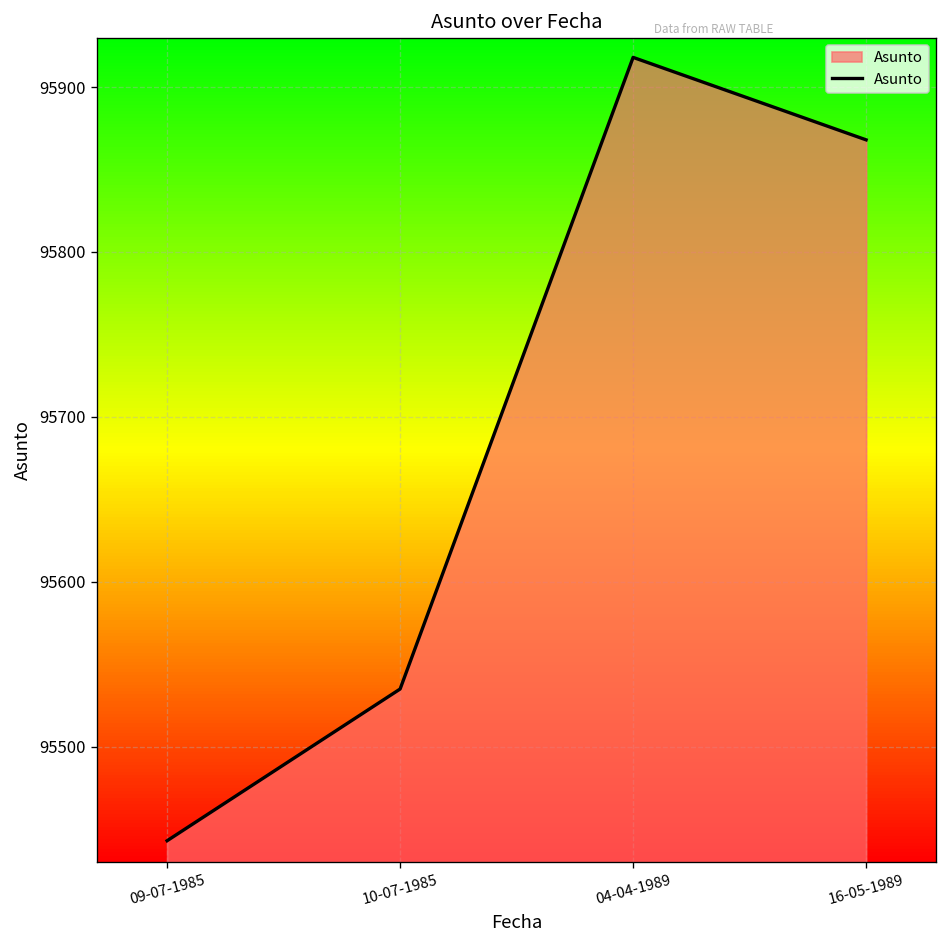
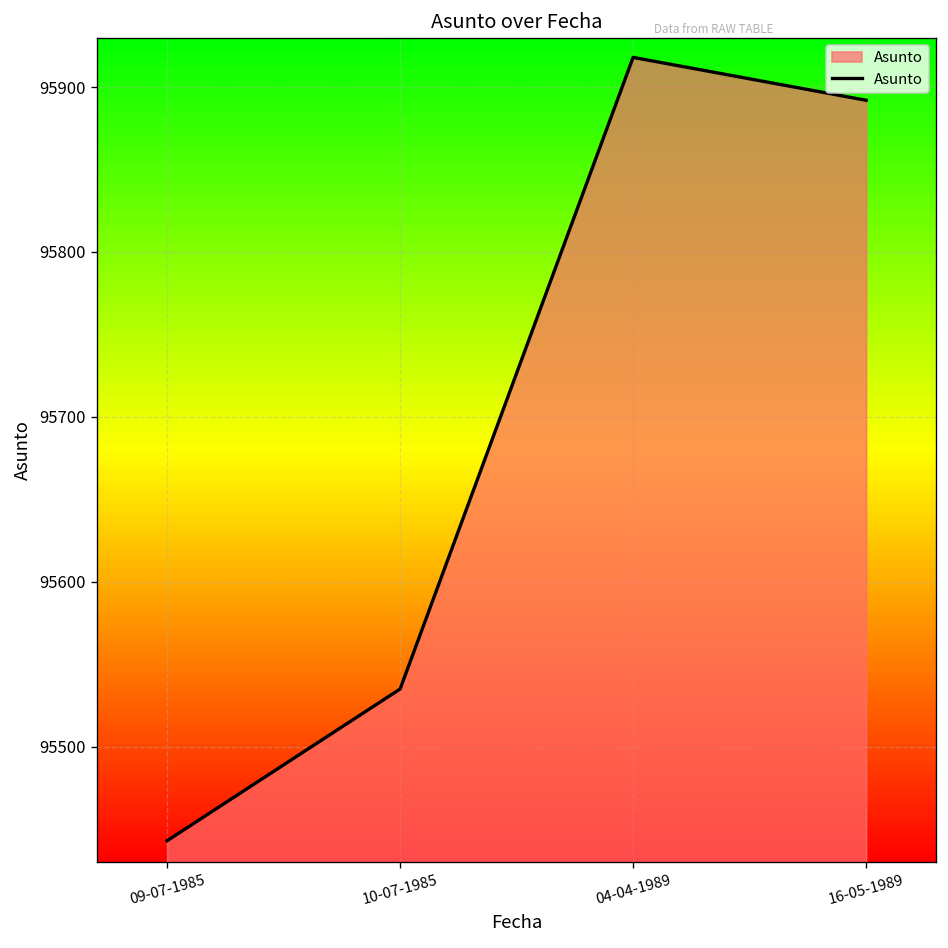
  {
    "09-07-1985": 95443,
    "10-07-1985": 95535,
    "04-04-1989": 95918,
-   "16-05-1989": 95868
+   "16-05-1989": 95892
  }
